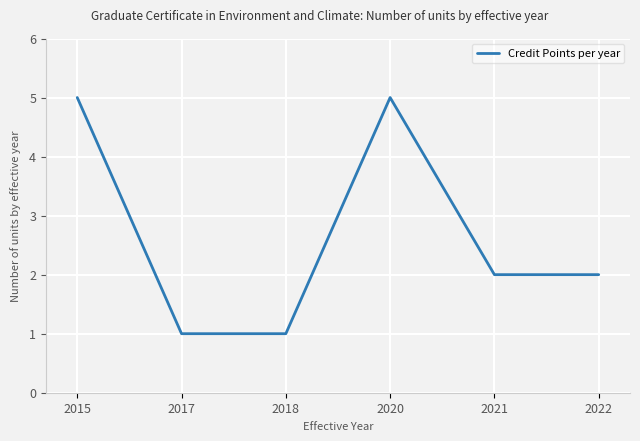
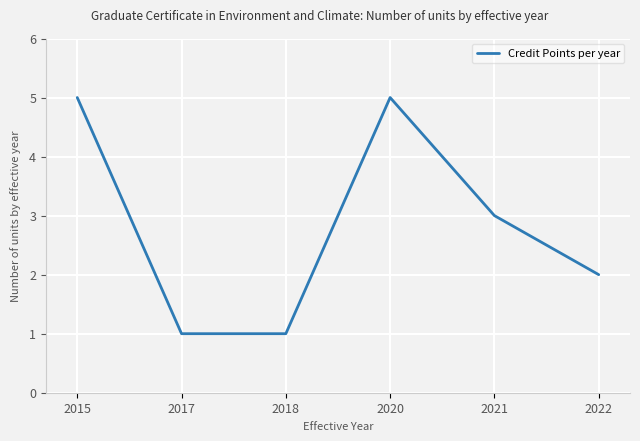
  {
    "2015": 5,
    "2017": 1,
    "2018": 1,
    "2020": 5,
-   "2021": 2,
+   "2021": 3,
    "2022": 2
  }
